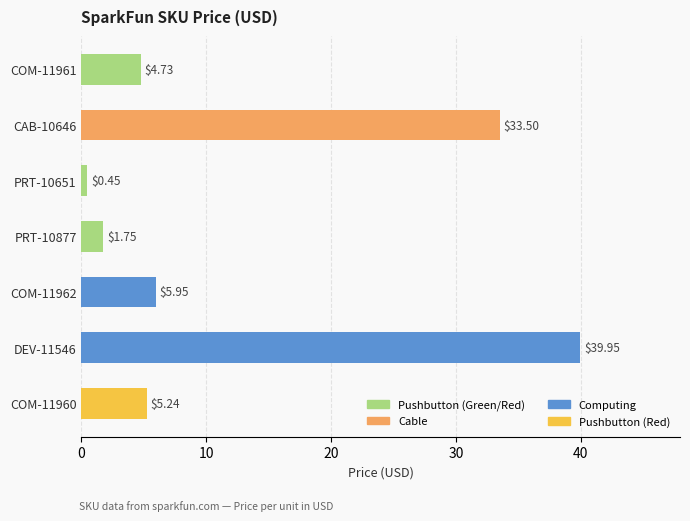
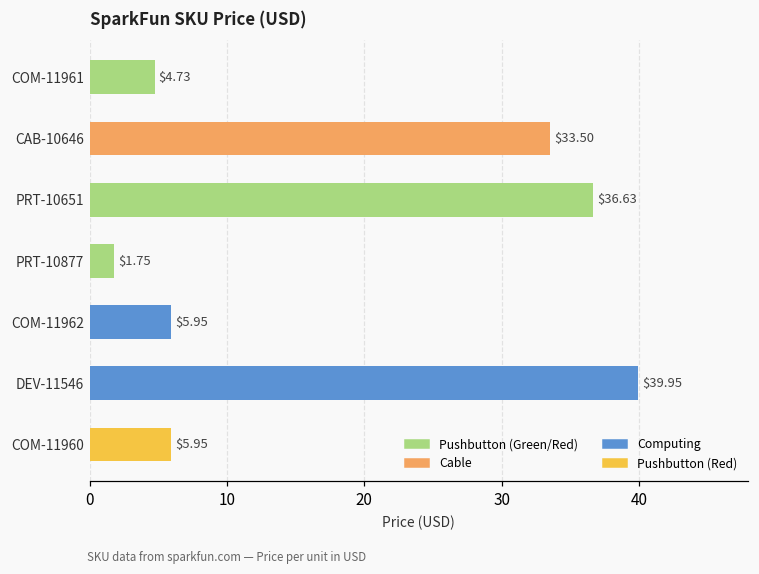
  {
    "COM-11961": "$4.73",
    "CAB-10646": "$33.50",
-   "PRT-10651": "$0.45",
+   "PRT-10651": "$36.63",
    "PRT-10877": "$1.75",
    "COM-11962": "$5.95",
    "DEV-11546": "$39.95",
-   "COM-11960": "$5.24"
+   "COM-11960": "$5.95"
  }
